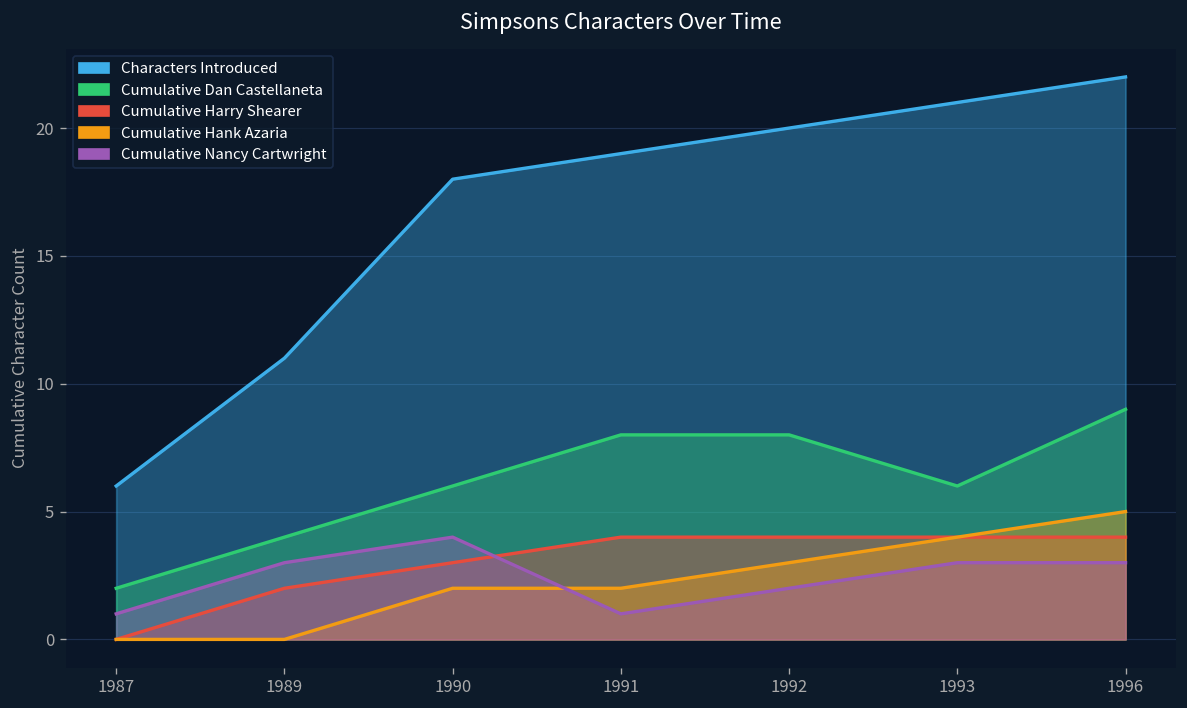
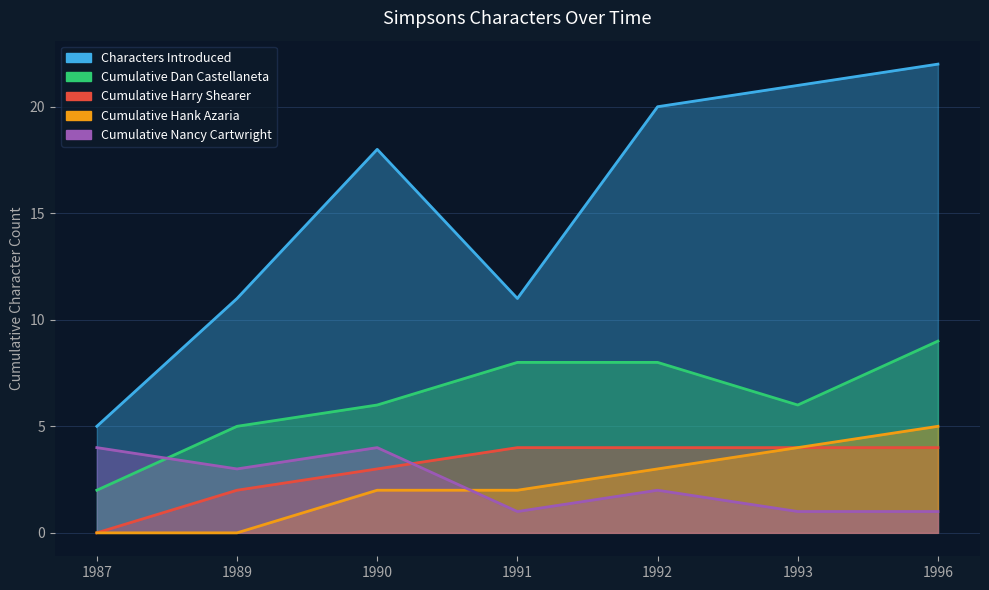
  {
    "Characters Introduced": {
-     "1987": 6,
+     "1987": 5,
      "1989": 11,
      "1990": 18,
-     "1991": 19,
+     "1991": 11,
      "1992": 20,
      "1993": 21,
      "1996": 22
    },
    "Cumulative Dan Castellaneta": {
      "1987": 2,
-     "1989": 4,
+     "1989": 5,
      "1990": 6,
      "1991": 8,
      "1992": 8,
      "1993": 6,
      "1996": 9
    },
    "Cumulative Nancy Cartwright": {
-     "1987": 1,
+     "1987": 4,
      "1989": 3,
      "1990": 4,
      "1991": 1,
      "1992": 2,
-     "1993": 3,
-     "1996": 3
+     "1993": 1,
+     "1996": 1
    }
  }
